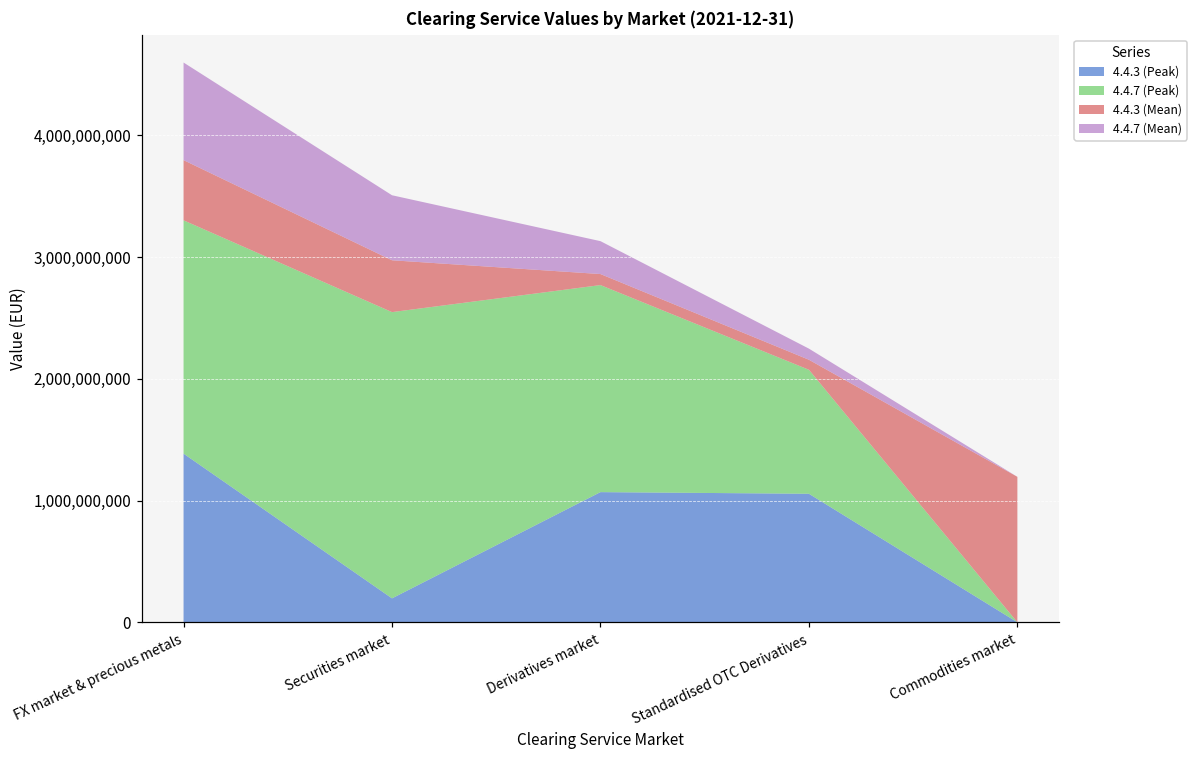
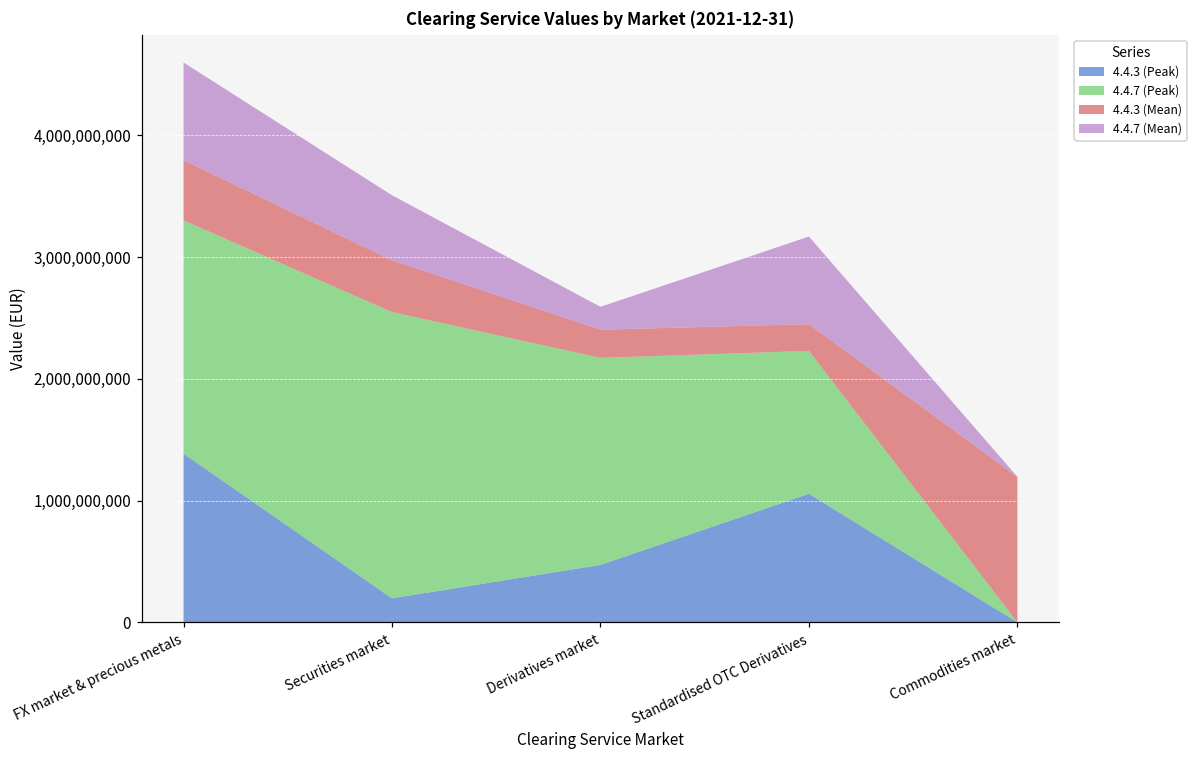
  {
    "4.4.3 (Peak)": {
      "FX market & precious metals": "1,390,000,000",
      "Securities market": "200,000,000",
-     "Derivatives market": "1,070,000,000",
+     "Derivatives market": "470,000,000",
      "Standardised OTC Derivatives": "1,060,000,000"
    },
    "4.4.7 (Peak)": {
      "FX market & precious metals": "1,920,000,000",
      "Securities market": "2,350,000,000",
      "Derivatives market": "1,700,000,000",
-     "Standardised OTC Derivatives": "1,020,000,000"
+     "Standardised OTC Derivatives": "1,170,000,000"
    },
    "4.4.3 (Mean)": {
      "FX market & precious metals": "490,000,000",
      "Securities market": "430,000,000",
-     "Derivatives market": "90,000,000",
-     "Standardised OTC Derivatives": "80,000,000"
+     "Derivatives market": "230,000,000",
+     "Standardised OTC Derivatives": "220,000,000"
    },
    "4.4.7 (Mean)": {
      "FX market & precious metals": "800,000,000",
      "Securities market": "530,000,000",
-     "Derivatives market": "270,000,000",
-     "Standardised OTC Derivatives": "90,000,000"
+     "Derivatives market": "190,000,000",
+     "Standardised OTC Derivatives": "720,000,000"
    }
  }
